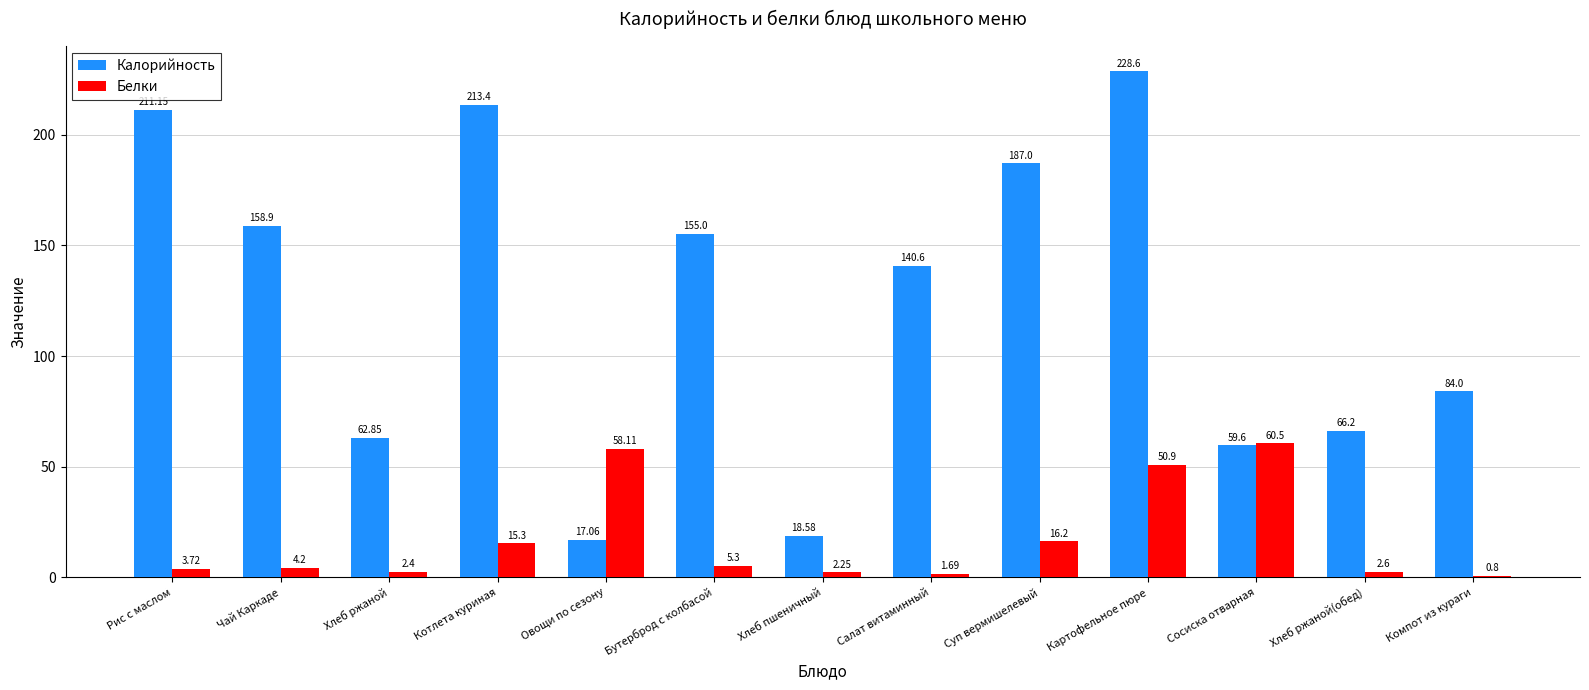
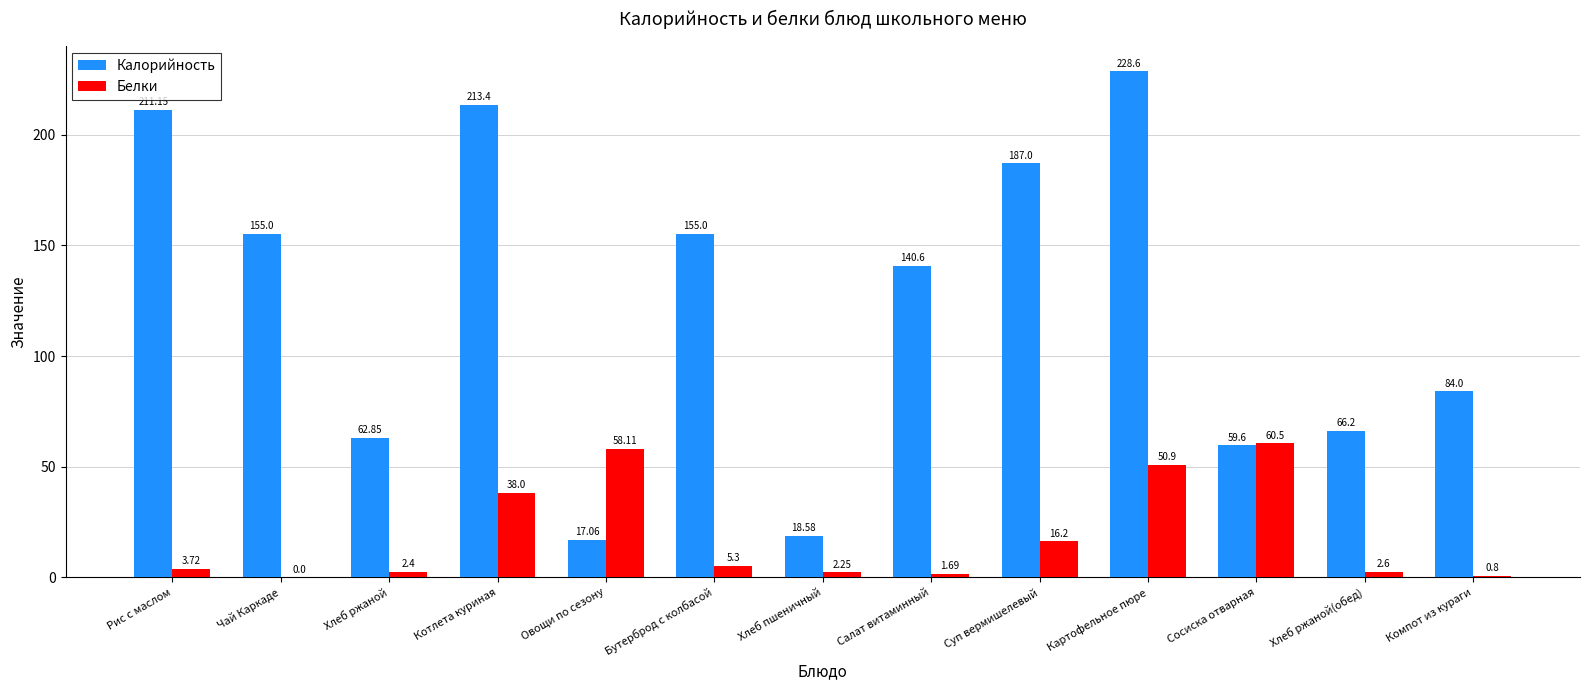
  {
    "Калорийность": {
-     "Чай Каркаде": 158.9,
+     "Чай Каркаде": 155.0,
      "Хлеб ржаной": 62.85,
      "Котлета куриная": 213.4,
      "Овощи по сезону": 17.06,
      "Бутерброд с колбасой": 155.0,
      "Хлеб пшеничный": 18.58,
      "Салат витаминный": 140.6,
      "Суп вермишелевый": 187.0,
      "Картофельное пюре": 228.6,
      "Сосиска отварная": 59.6,
      "Хлеб ржаной(обед)": 66.2,
      "Компот из кураги": 84.0
    },
    "Белки": {
      "Рис с маслом": 3.72,
-     "Чай Каркаде": 4.2,
+     "Чай Каркаде": 0.0,
      "Хлеб ржаной": 2.4,
-     "Котлета куриная": 15.3,
+     "Котлета куриная": 38.0,
      "Овощи по сезону": 58.11,
      "Бутерброд с колбасой": 5.3,
      "Хлеб пшеничный": 2.25,
      "Салат витаминный": 1.69,
      "Суп вермишелевый": 16.2,
      "Картофельное пюре": 50.9,
      "Сосиска отварная": 60.5,
      "Хлеб ржаной(обед)": 2.6,
      "Компот из кураги": 0.8
    }
  }
